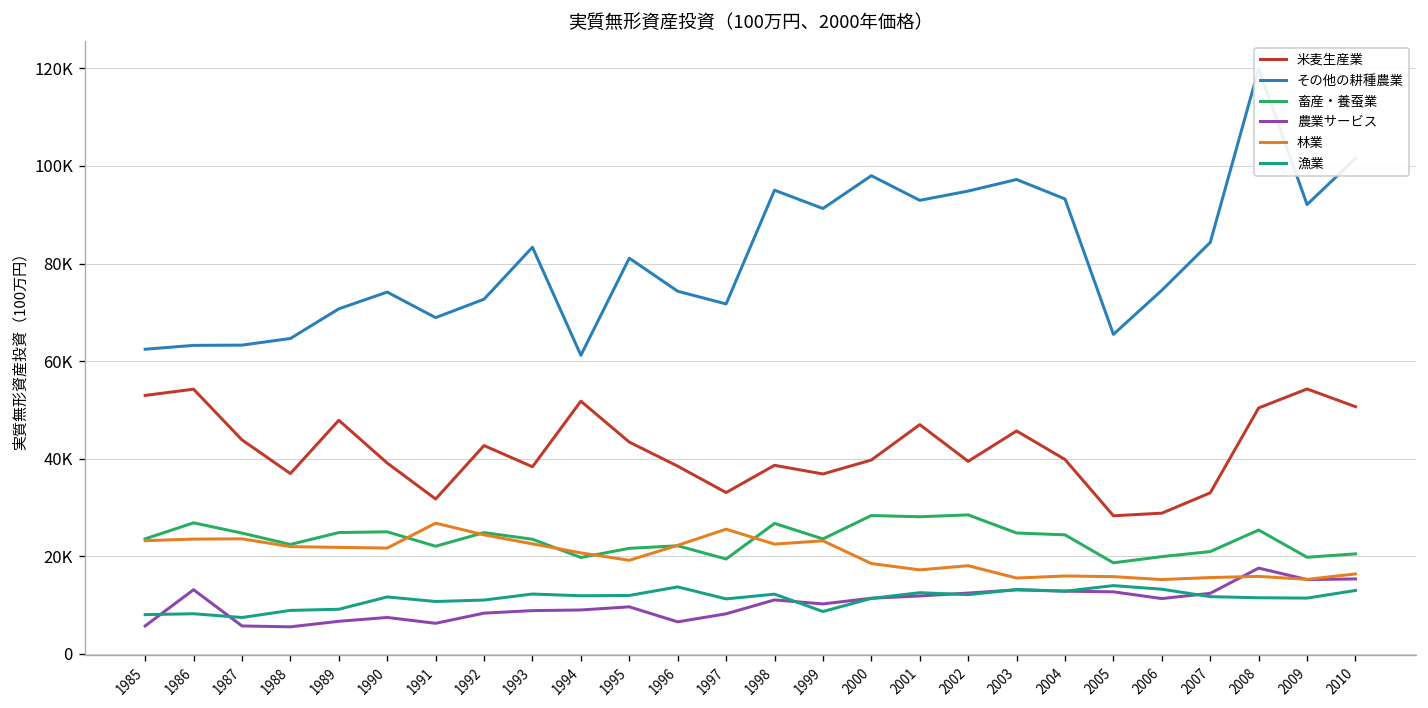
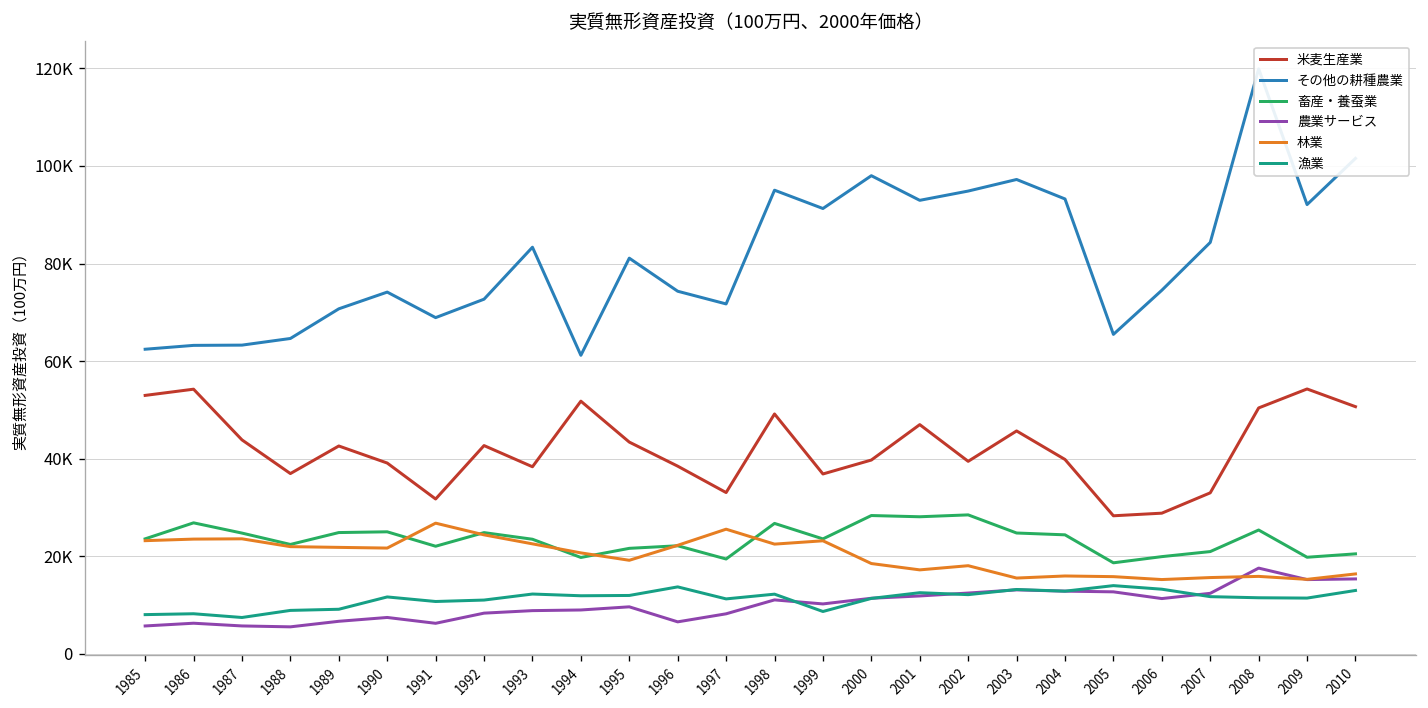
  {
    "米麦生産業": {
      "1985": 53000,
      "1986": 54000,
      "1987": 44000,
      "1988": 37000,
-     "1989": 48000,
+     "1989": 43000,
      "1990": 39000,
      "1991": 32000,
      "1992": 43000,
      "1993": 38000,
      "1994": 52000,
      "1995": 43000,
      "1996": 38000,
      "1997": 33000,
-     "1998": 39000,
+     "1998": 49000,
      "1999": 37000,
      "2000": 40000,
      "2001": 47000,
      "2002": 39000,
      "2003": 46000,
      "2004": 40000,
      "2005": 28000,
      "2006": 29000,
      "2007": 33000,
      "2008": 50000,
      "2009": 54000,
      "2010": 51000
    },
    "その他の耕種農業": {
      "1985": 62000,
      "1986": 63000,
      "1987": 63000,
      "1988": 65000,
      "1989": 71000,
      "1990": 74000,
      "1991": 69000,
      "1992": 73000,
      "1993": 83000,
      "1994": 61000,
      "1995": 81000,
      "1996": 74000,
      "1997": 72000,
      "1998": 95000,
      "1999": 91000,
      "2000": 98000,
      "2001": 93000,
      "2002": 95000,
      "2003": 97000,
      "2004": 93000,
      "2005": 65000,
      "2006": 75000,
      "2007": 84000,
      "2009": 92000
    },
    "農業サービス": {
      "1985": 6000,
-     "1986": 13000,
+     "1986": 6000,
      "1987": 6000,
      "1988": 6000,
      "1989": 7000,
      "1990": 7000,
      "1991": 6000,
      "1992": 8000,
      "1993": 9000,
      "1994": 9000,
      "1995": 10000,
      "1996": 7000,
      "1997": 8000,
      "1998": 11000,
      "1999": 10000,
      "2001": 12000,
      "2005": 13000,
      "2006": 11000,
      "2007": 12000,
      "2008": 18000,
      "2010": 15000
    },
    "林業": {
      "1986": 24000,
      "1987": 24000,
      "1989": 22000,
      "1990": 22000,
      "1991": 27000,
      "1993": 23000,
      "1994": 21000,
      "1995": 19000,
      "1997": 26000,
      "1998": 23000,
      "2000": 19000,
      "2001": 17000,
      "2002": 18000,
      "2003": 16000,
      "2004": 16000,
      "2005": 16000,
      "2006": 15000,
      "2007": 16000,
      "2008": 16000,
      "2010": 16000
    }
  }
